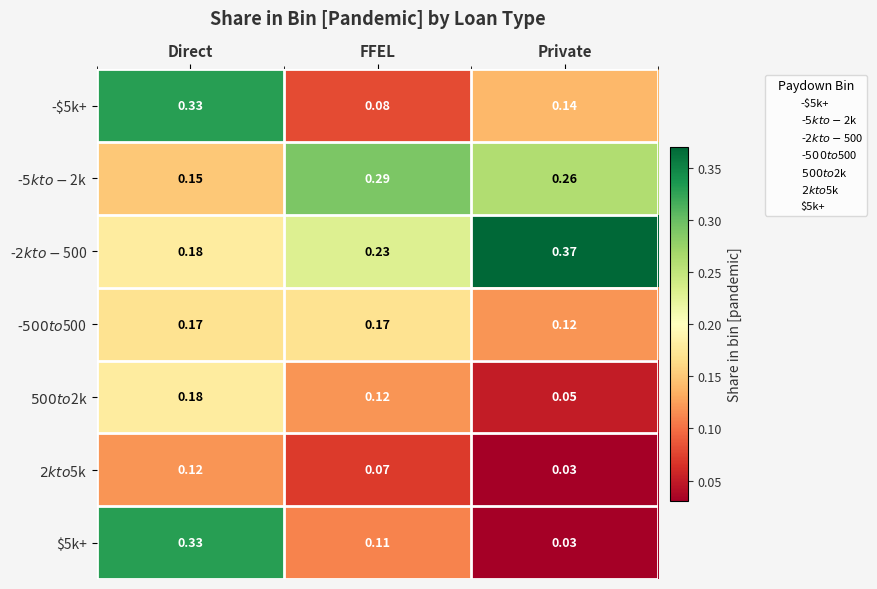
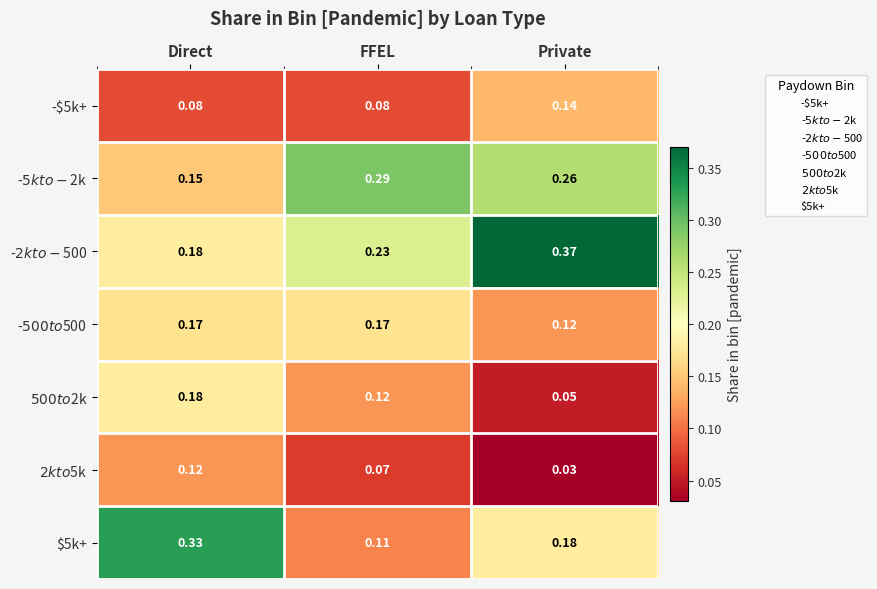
  {
    "-$5k+": {
-     "Direct": 0.33,
+     "Direct": 0.08,
      "FFEL": 0.08,
      "Private": 0.14
    },
    "$5k+": {
      "Direct": 0.33,
      "FFEL": 0.11,
-     "Private": 0.03
+     "Private": 0.18
    }
  }
